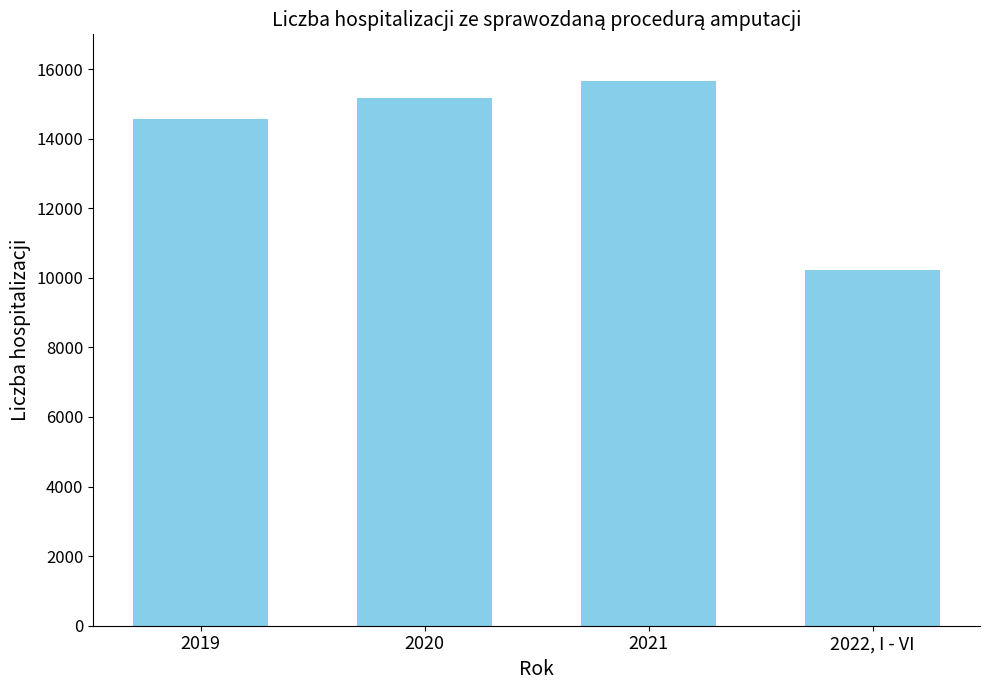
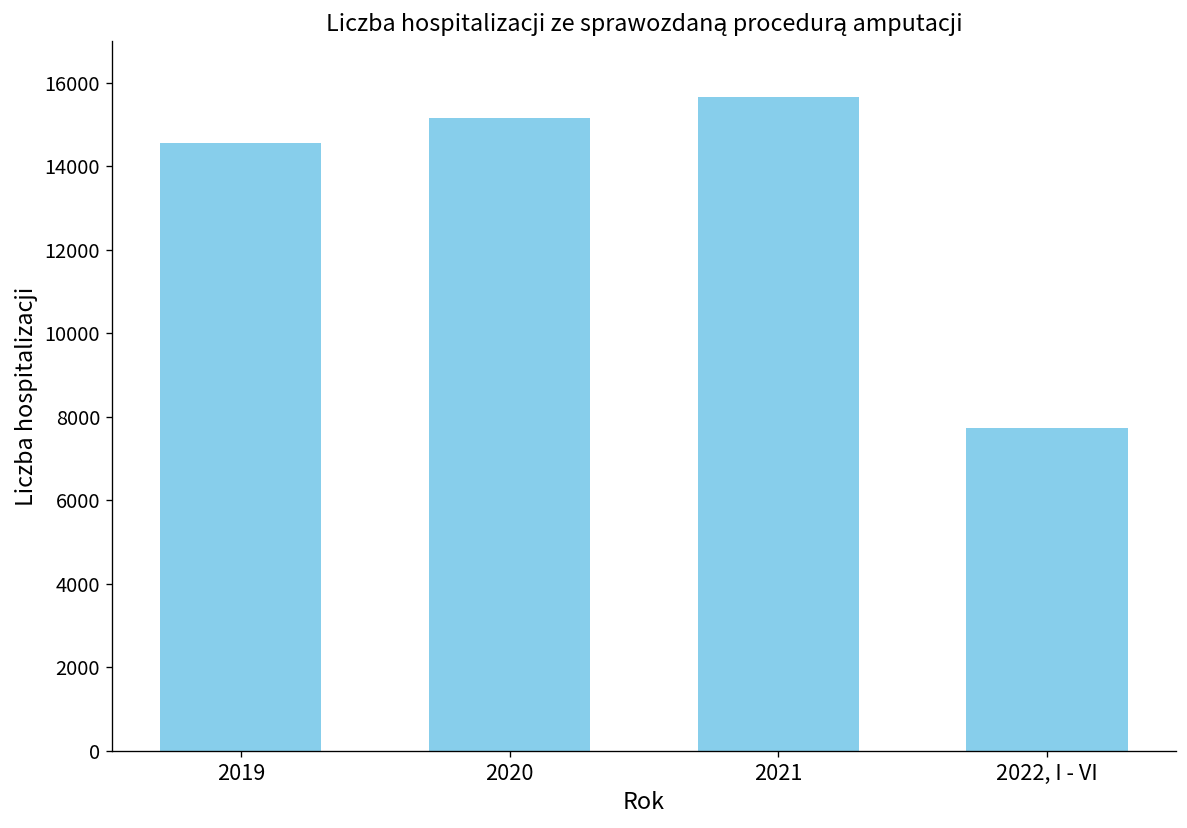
  {
    "2019": 14600,
    "2020": 15200,
    "2021": 15700,
-   "2022, I - VI": 10200
+   "2022, I - VI": 7700
  }
